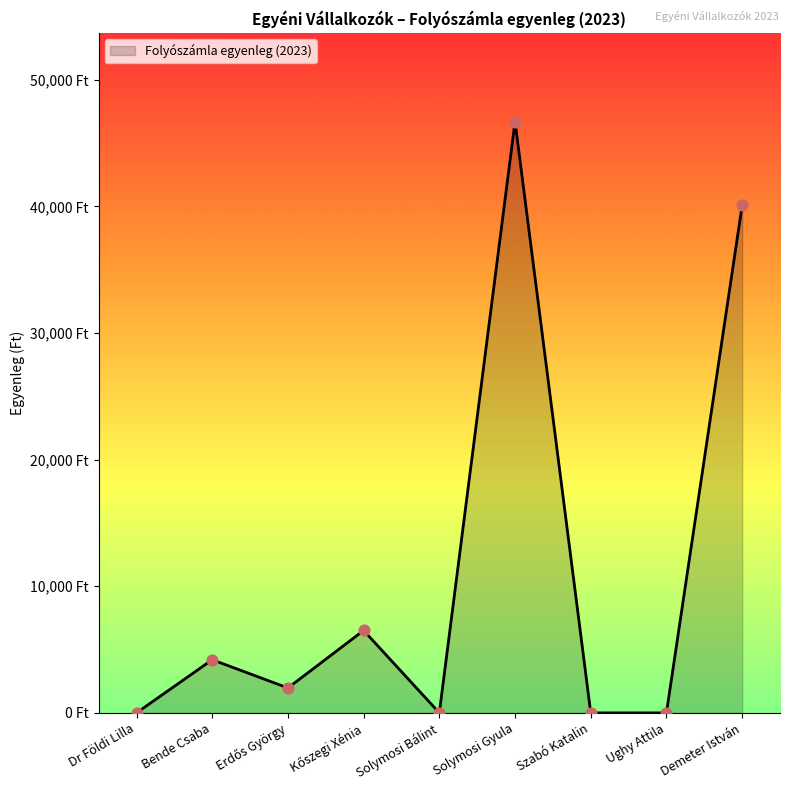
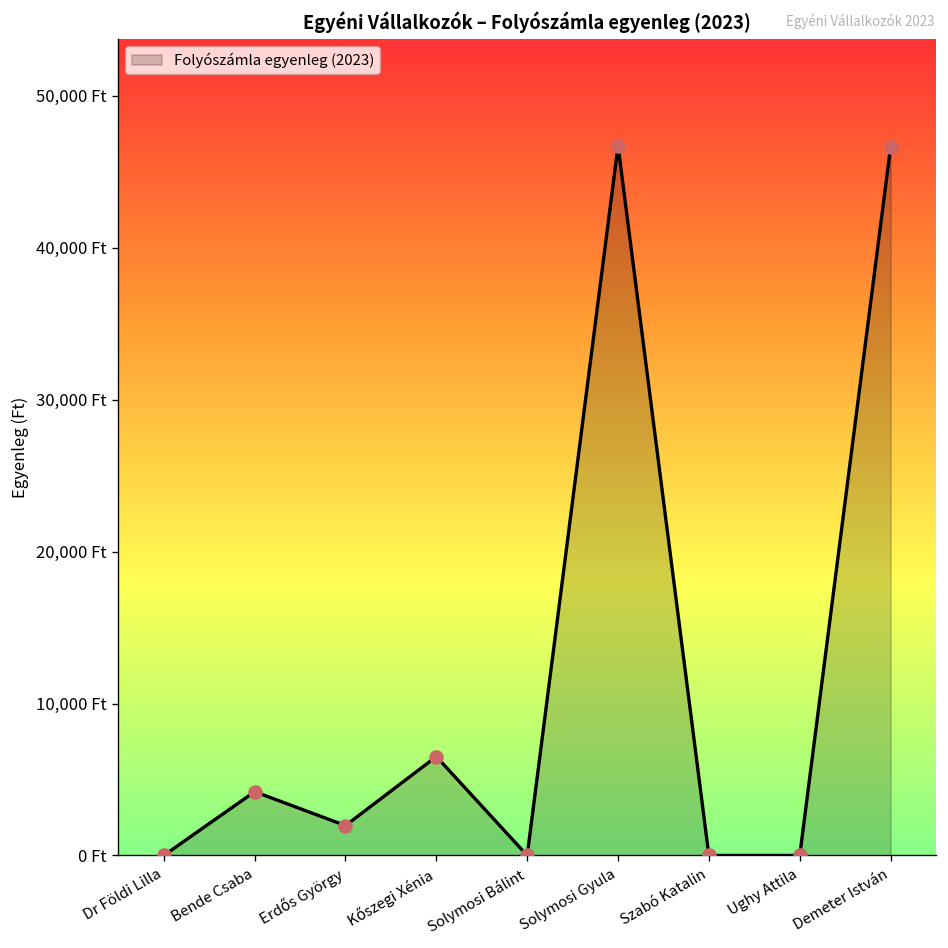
  {
    "Dr Földi Lilla": "0 Ft",
    "Bende Csaba": "4,200 Ft",
    "Erdős György": "2,000 Ft",
    "Kőszegi Xénia": "6,500 Ft",
    "Solymosi Bálint": "0 Ft",
    "Solymosi Gyula": "46,700 Ft",
    "Szabó Katalin": "0 Ft",
    "Ughy Attila": "0 Ft",
-   "Demeter István": "40,100 Ft"
+   "Demeter István": "46,600 Ft"
  }
